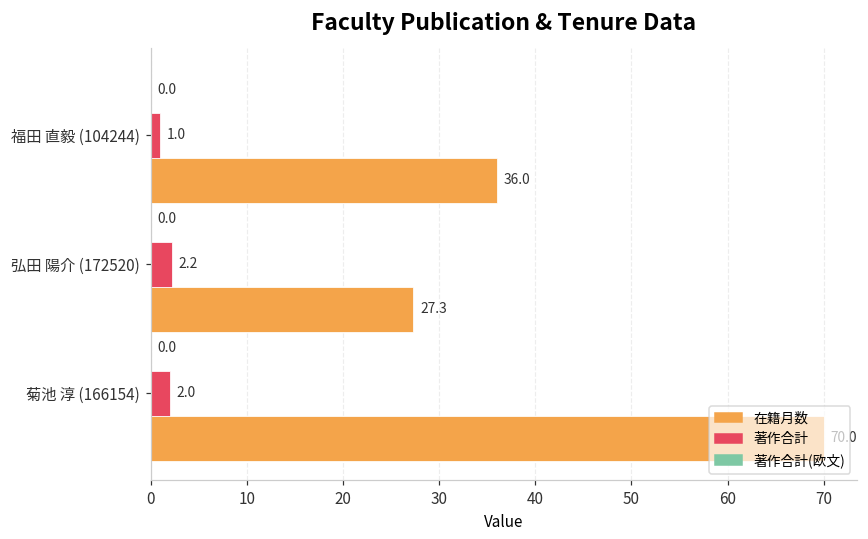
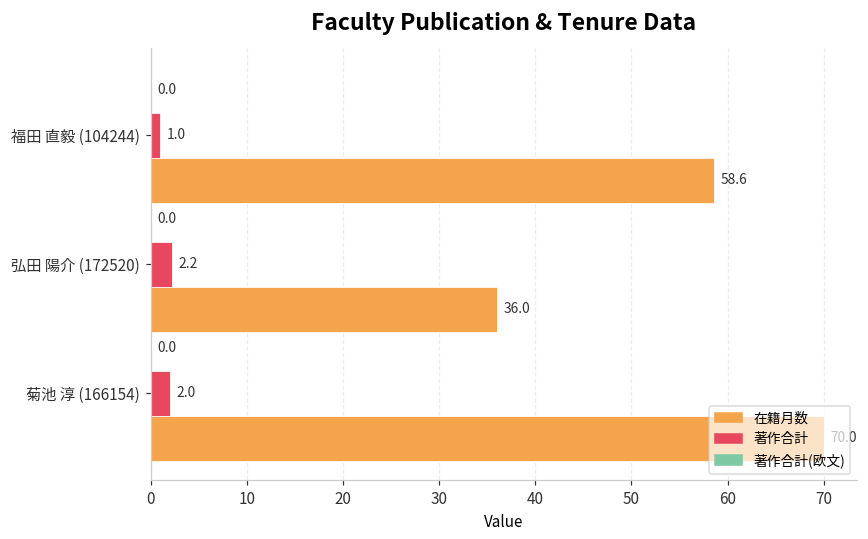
  {
    "在籍月数": {
-     "福田 直毅 (104244)": 36.0,
-     "弘田 陽介 (172520)": 27.3
+     "福田 直毅 (104244)": 58.6,
+     "弘田 陽介 (172520)": 36.0
    },
    "著作合計": {
      "福田 直毅 (104244)": 1.0,
      "弘田 陽介 (172520)": 2.2,
      "菊池 淳 (166154)": 2.0
    },
    "著作合計(欧文)": {
      "福田 直毅 (104244)": 0.0,
      "弘田 陽介 (172520)": 0.0,
      "菊池 淳 (166154)": 0.0
    }
  }
